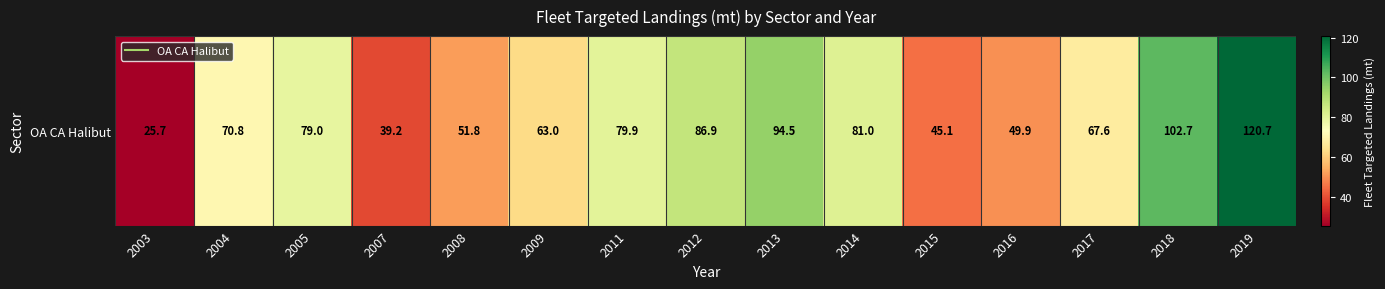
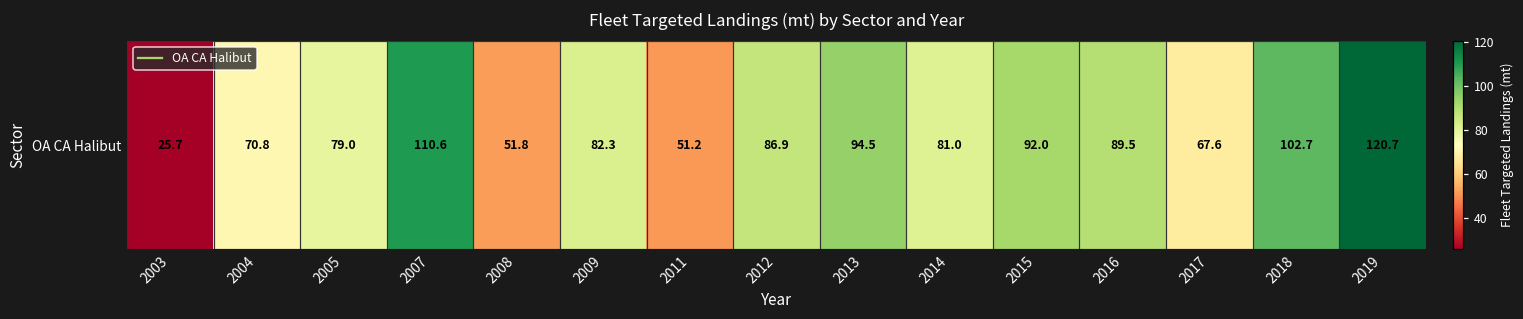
  {
    "OA CA Halibut": {
      "2003": 25.7,
      "2004": 70.8,
      "2005": 79.0,
-     "2007": 39.2,
+     "2007": 110.6,
      "2008": 51.8,
-     "2009": 63.0,
-     "2011": 79.9,
+     "2009": 82.3,
+     "2011": 51.2,
      "2012": 86.9,
      "2013": 94.5,
      "2014": 81.0,
-     "2015": 45.1,
-     "2016": 49.9,
+     "2015": 92.0,
+     "2016": 89.5,
      "2017": 67.6,
      "2018": 102.7,
      "2019": 120.7
    }
  }
